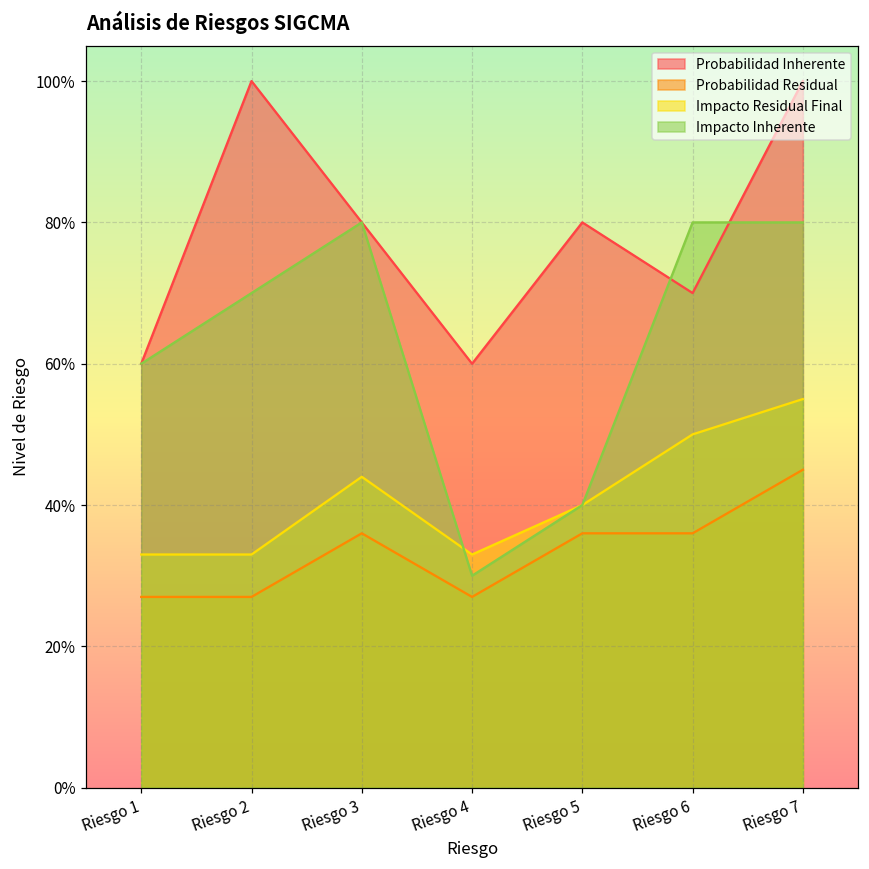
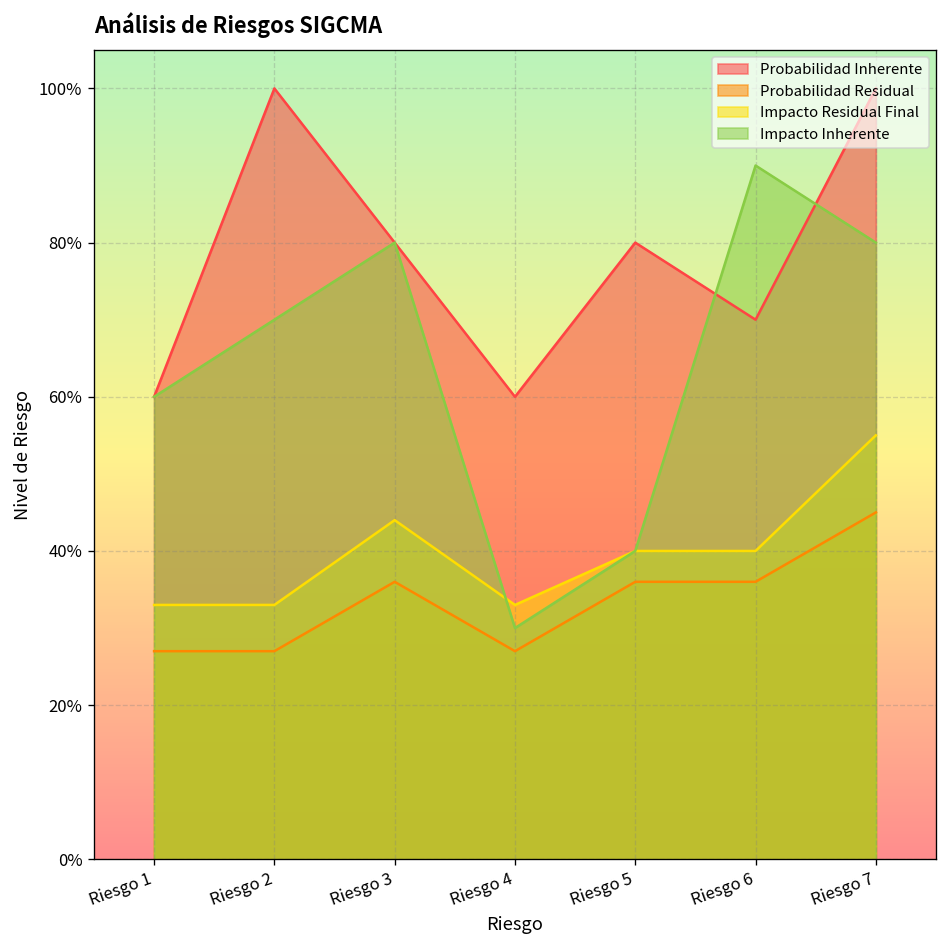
  {
    "Probabilidad Inherente": {
      "Riesgo 2": "100%",
      "Riesgo 4": "60%",
      "Riesgo 5": "80%",
      "Riesgo 6": "70%"
    },
    "Probabilidad Residual": {
      "Riesgo 1": "27%",
      "Riesgo 2": "27%",
      "Riesgo 3": "36%",
      "Riesgo 4": "27%",
      "Riesgo 5": "36%",
      "Riesgo 6": "36%",
      "Riesgo 7": "45%"
    },
    "Impacto Residual Final": {
      "Riesgo 1": "33%",
      "Riesgo 2": "33%",
      "Riesgo 3": "44%",
      "Riesgo 4": "33%",
-     "Riesgo 6": "50%",
+     "Riesgo 6": "40%",
      "Riesgo 7": "55%"
    },
    "Impacto Inherente": {
      "Riesgo 2": "70%",
      "Riesgo 4": "30%",
-     "Riesgo 6": "80%",
+     "Riesgo 6": "90%",
      "Riesgo 7": "80%"
    }
  }
